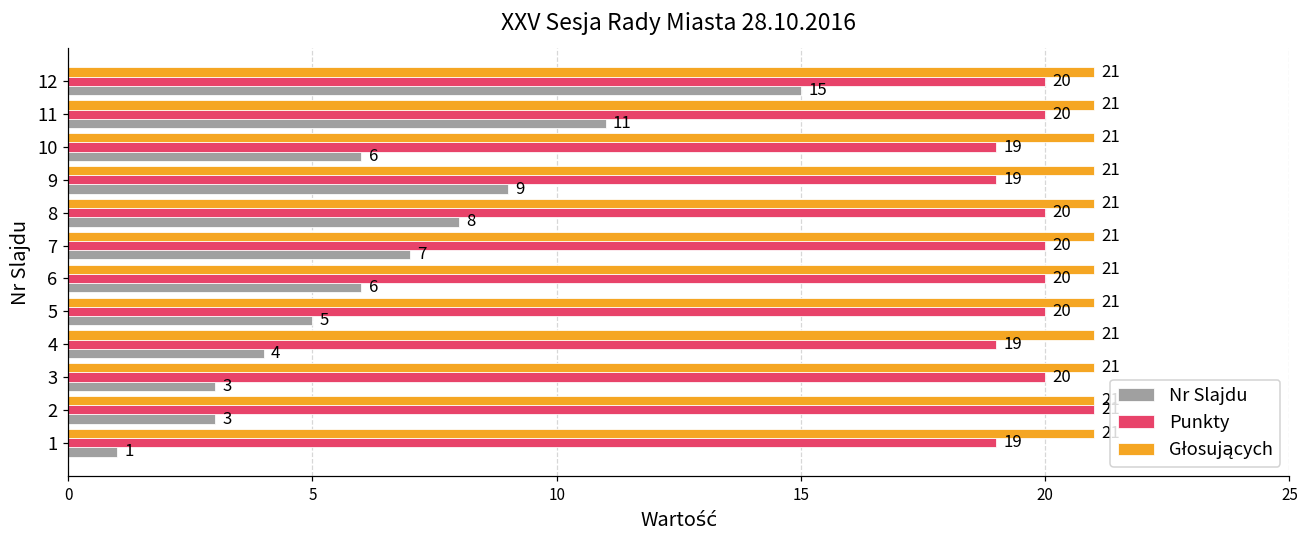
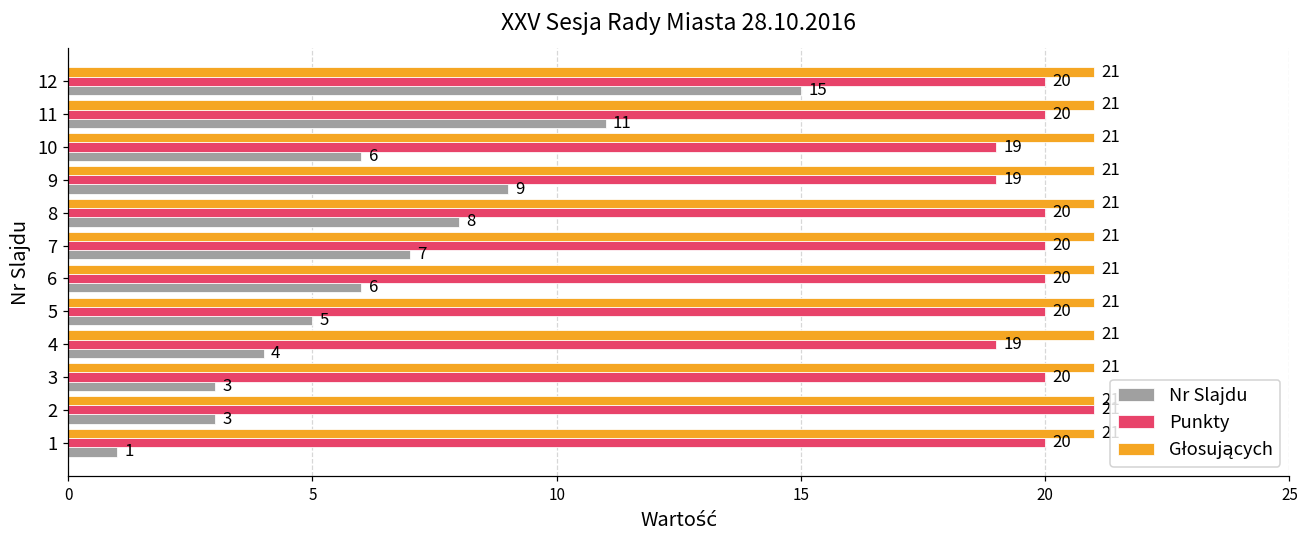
  {
    "Nr Slajdu": {
      "12": 15,
      "11": 11,
      "10": 6,
      "9": 9,
      "8": 8,
      "7": 7,
      "6": 6,
      "5": 5,
      "4": 4,
      "3": 3,
      "2": 3,
      "1": 1
    },
    "Punkty": {
      "12": 20,
      "11": 20,
      "10": 19,
      "9": 19,
      "8": 20,
      "7": 20,
      "6": 20,
      "5": 20,
      "4": 19,
      "3": 20,
-     "1": 19
+     "1": 20
    },
    "Głosujących": {
      "12": 21,
      "11": 21,
      "10": 21,
      "9": 21,
      "8": 21,
      "7": 21,
      "6": 21,
      "5": 21,
      "4": 21
    }
  }
